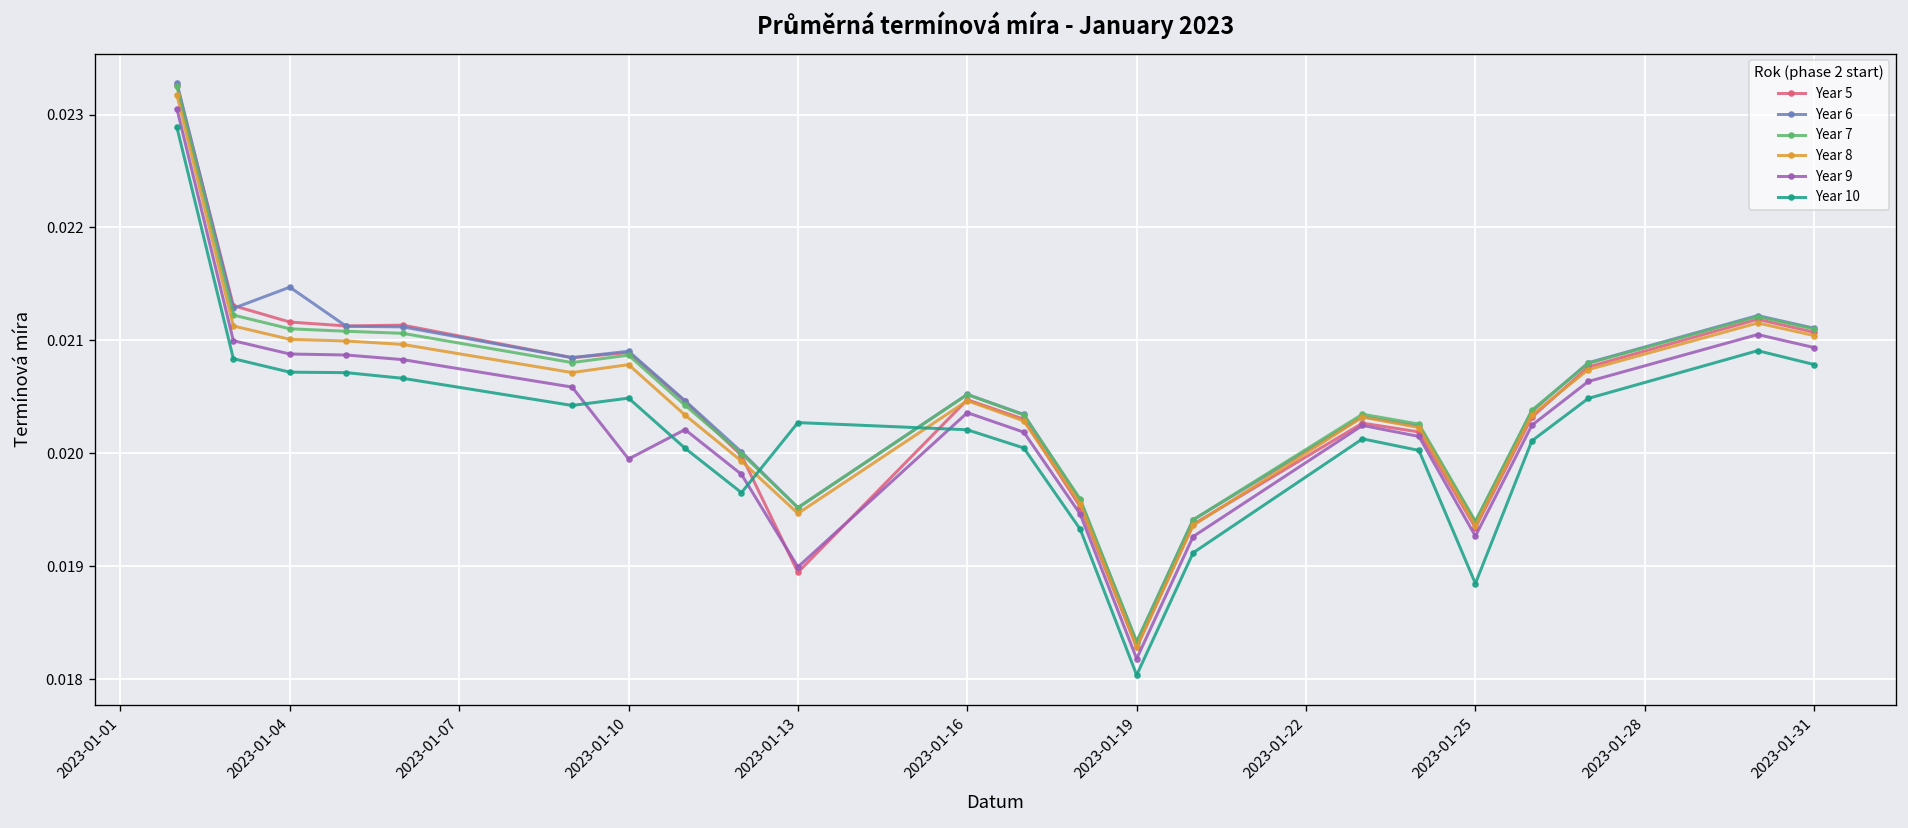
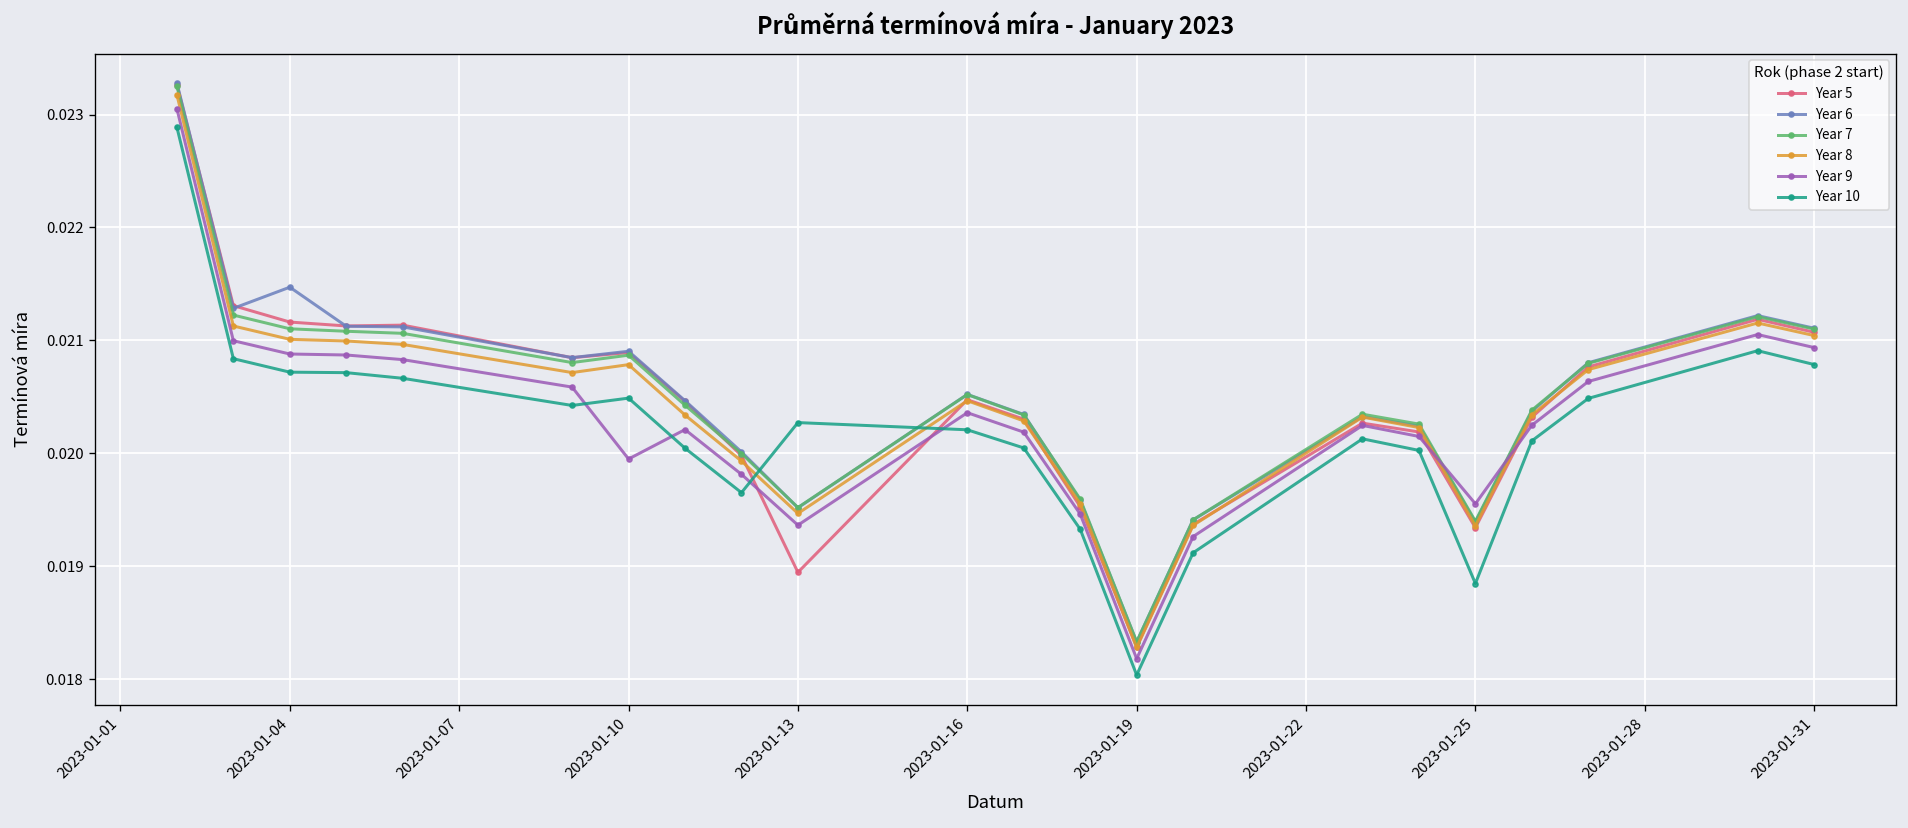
  {
    "Year 5": {
      "2023-01-04": 0.0212,
      "2023-01-13": 0.0189,
      "2023-01-31": 0.0211
    },
    "Year 6": {
      "2023-01-04": 0.0215
    },
    "Year 7": {
      "2023-01-04": 0.0211
    },
    "Year 8": {
      "2023-01-04": 0.0210,
      "2023-01-10": 0.0208,
      "2023-01-13": 0.0195,
      "2023-01-31": 0.0210
    },
    "Year 9": {
      "2023-01-04": 0.0209,
      "2023-01-10": 0.0199,
-     "2023-01-13": 0.0190,
+     "2023-01-13": 0.0194,
      "2023-01-16": 0.0204,
      "2023-01-19": 0.0182,
-     "2023-01-25": 0.0193,
+     "2023-01-25": 0.0196,
      "2023-01-31": 0.0209
    },
    "Year 10": {
      "2023-01-04": 0.0207,
      "2023-01-10": 0.0205,
      "2023-01-13": 0.0203,
      "2023-01-16": 0.0202,
      "2023-01-19": 0.0180,
      "2023-01-25": 0.0188,
      "2023-01-31": 0.0208
    }
  }
